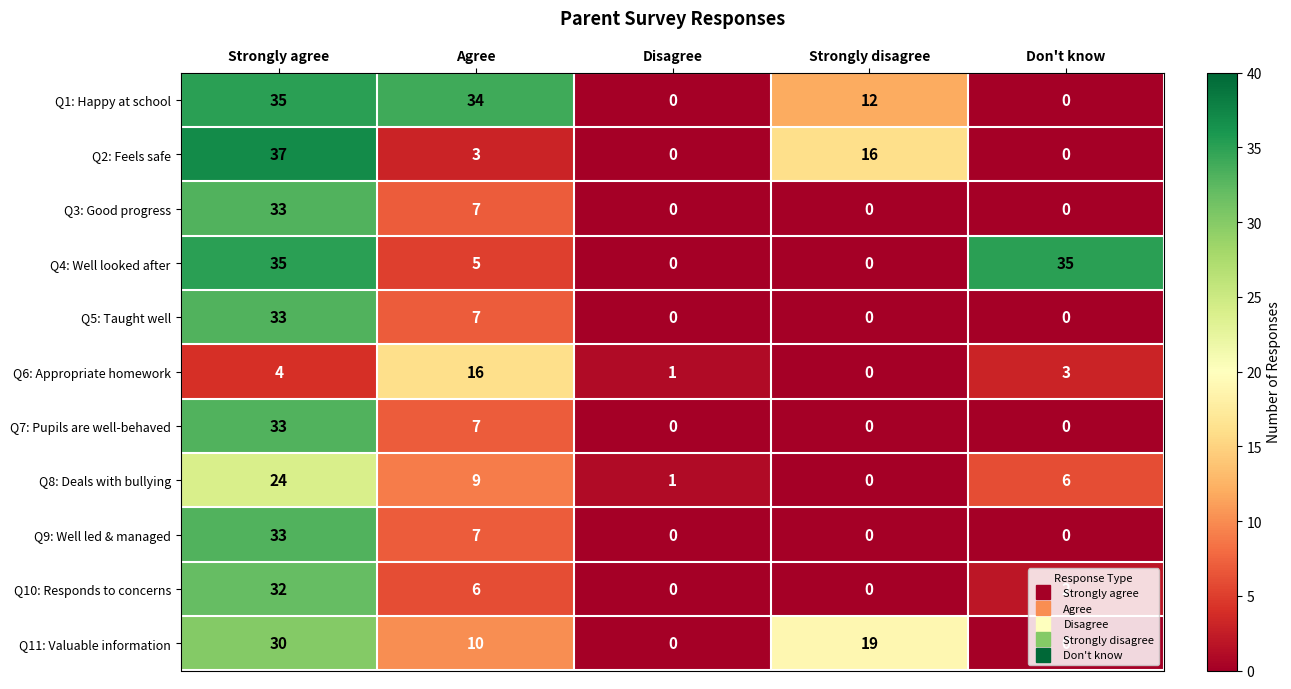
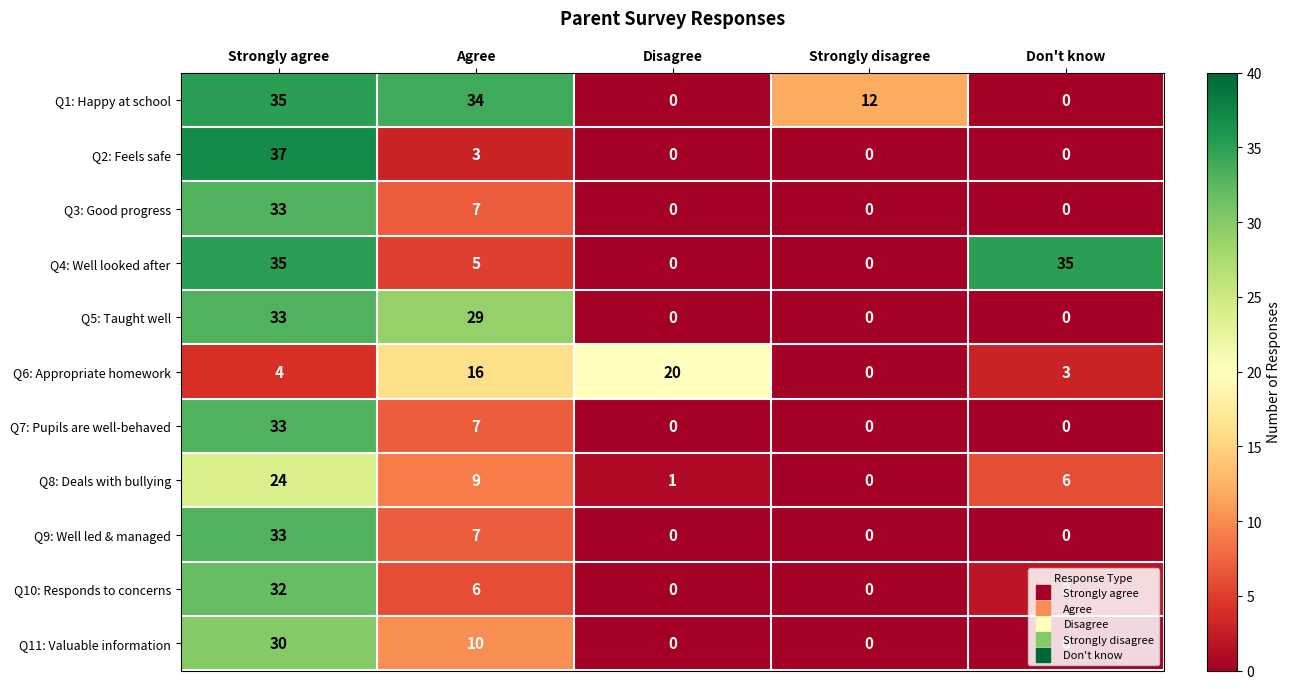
  {
    "Q1: Happy at school": {
      "Strongly agree": 35,
      "Agree": 34,
      "Disagree": 0,
      "Strongly disagree": 12,
      "Don't know": 0
    },
    "Q2: Feels safe": {
      "Strongly agree": 37,
      "Agree": 3,
      "Disagree": 0,
-     "Strongly disagree": 16,
+     "Strongly disagree": 0,
      "Don't know": 0
    },
    "Q3: Good progress": {
      "Strongly agree": 33,
      "Agree": 7,
      "Disagree": 0,
      "Strongly disagree": 0,
      "Don't know": 0
    },
    "Q4: Well looked after": {
      "Strongly agree": 35,
      "Agree": 5,
      "Disagree": 0,
      "Strongly disagree": 0,
      "Don't know": 35
    },
    "Q5: Taught well": {
      "Strongly agree": 33,
-     "Agree": 7,
+     "Agree": 29,
      "Disagree": 0,
      "Strongly disagree": 0,
      "Don't know": 0
    },
    "Q6: Appropriate homework": {
      "Strongly agree": 4,
      "Agree": 16,
-     "Disagree": 1,
+     "Disagree": 20,
      "Strongly disagree": 0,
      "Don't know": 3
    },
    "Q7: Pupils are well-behaved": {
      "Strongly agree": 33,
      "Agree": 7,
      "Disagree": 0,
      "Strongly disagree": 0,
      "Don't know": 0
    },
    "Q8: Deals with bullying": {
      "Strongly agree": 24,
      "Agree": 9,
      "Disagree": 1,
      "Strongly disagree": 0,
      "Don't know": 6
    },
    "Q9: Well led & managed": {
      "Strongly agree": 33,
      "Agree": 7,
      "Disagree": 0,
      "Strongly disagree": 0,
      "Don't know": 0
    },
    "Q10: Responds to concerns": {
      "Strongly agree": 32,
      "Agree": 6,
      "Disagree": 0,
      "Strongly disagree": 0
    },
    "Q11: Valuable information": {
      "Strongly agree": 30,
      "Agree": 10,
      "Disagree": 0,
-     "Strongly disagree": 19
+     "Strongly disagree": 0
    }
  }
